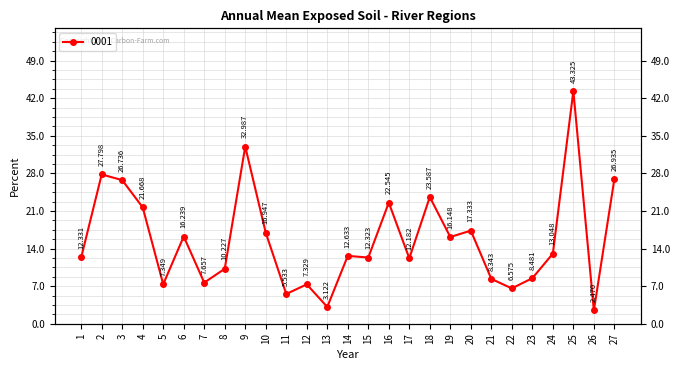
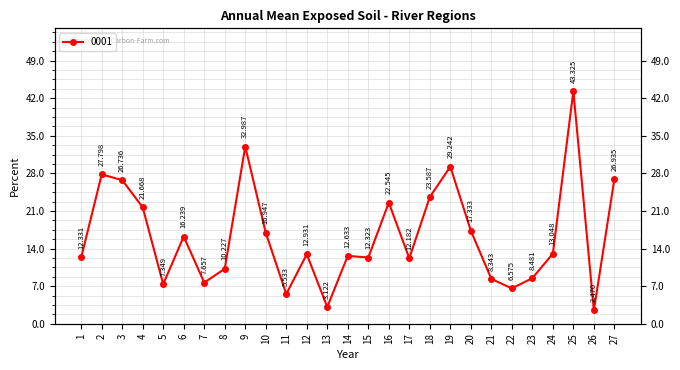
  {
    "1": 12.331,
    "2": 27.798,
    "3": 26.736,
    "4": 21.668,
    "5": 7.349,
    "6": 16.239,
    "7": 7.657,
    "8": 10.227,
    "9": 32.987,
    "10": 16.947,
    "11": 5.533,
-   "12": 7.329,
+   "12": 12.931,
    "13": 3.122,
    "14": 12.633,
    "15": 12.323,
    "16": 22.545,
    "17": 12.182,
    "18": 23.587,
-   "19": 16.148,
+   "19": 29.242,
    "20": 17.333,
    "21": 8.343,
    "22": 6.575,
    "23": 8.481,
    "24": 13.048,
    "25": 43.325,
    "26": 2.470,
    "27": 26.935
  }
